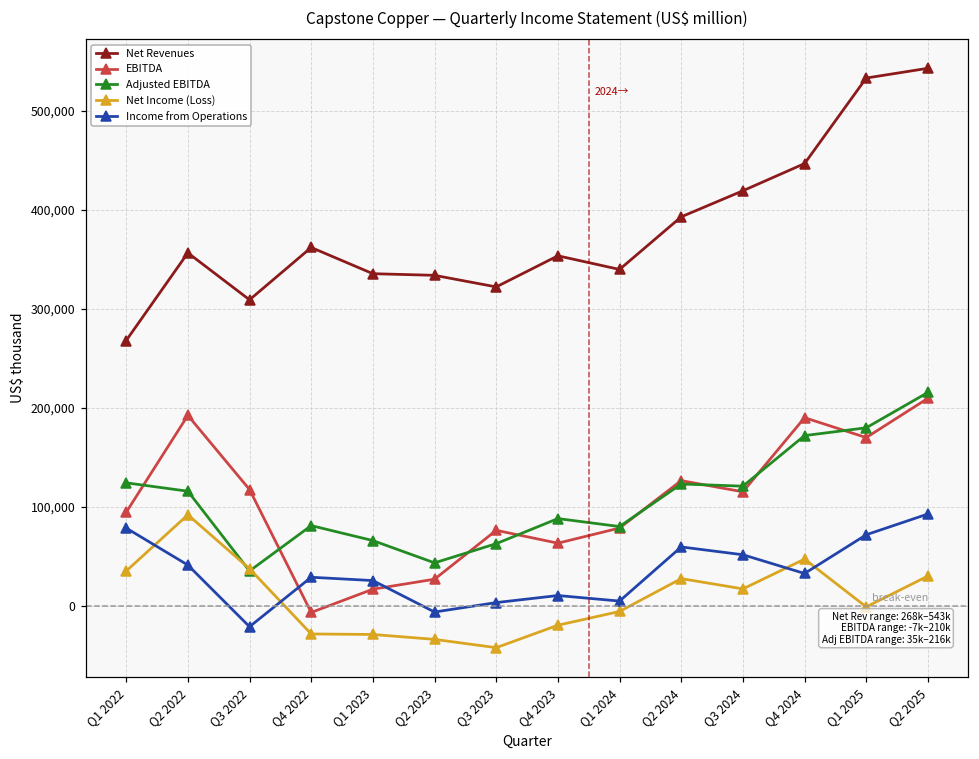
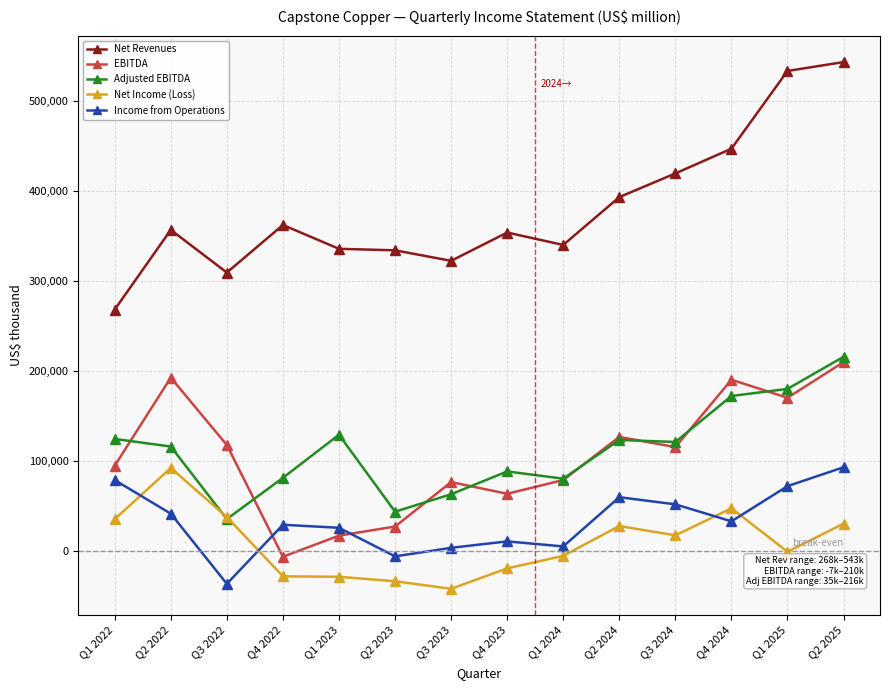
  {
    "Net Revenues": {
      "Q1 2022": "270,000",
      "Q2 2022": "360,000",
      "Q3 2022": "310,000",
      "Q4 2022": "360,000",
      "Q1 2023": "340,000",
      "Q2 2023": "330,000",
      "Q3 2023": "320,000",
      "Q4 2023": "350,000",
      "Q1 2024": "340,000",
      "Q2 2024": "390,000",
      "Q3 2024": "420,000",
      "Q4 2024": "450,000",
      "Q1 2025": "530,000",
      "Q2 2025": "540,000"
    },
    "EBITDA": {
      "Q1 2022": "90,000",
      "Q2 2022": "190,000",
      "Q3 2022": "120,000",
      "Q4 2022": "-10,000",
      "Q1 2023": "20,000",
      "Q2 2023": "30,000",
      "Q3 2023": "80,000",
      "Q4 2023": "60,000",
      "Q2 2024": "130,000",
      "Q3 2024": "120,000",
      "Q4 2024": "190,000",
      "Q1 2025": "170,000",
      "Q2 2025": "210,000"
    },
    "Adjusted EBITDA": {
      "Q1 2022": "120,000",
      "Q2 2022": "120,000",
      "Q4 2022": "80,000",
-     "Q1 2023": "70,000",
+     "Q1 2023": "130,000",
      "Q2 2023": "40,000",
      "Q3 2023": "60,000",
      "Q4 2023": "90,000",
      "Q2 2024": "120,000",
      "Q3 2024": "120,000",
      "Q4 2024": "170,000",
      "Q1 2025": "180,000",
      "Q2 2025": "220,000"
    },
    "Net Income (Loss)": {
      "Q1 2022": "40,000",
      "Q2 2022": "90,000",
      "Q4 2022": "-30,000",
      "Q1 2023": "-30,000",
      "Q2 2023": "-30,000",
      "Q3 2023": "-40,000",
      "Q4 2023": "-20,000",
      "Q1 2024": "-10,000",
      "Q2 2024": "30,000",
      "Q3 2024": "20,000",
      "Q4 2024": "50,000",
      "Q2 2025": "30,000"
    },
    "Income from Operations": {
      "Q1 2022": "80,000",
      "Q2 2022": "40,000",
-     "Q3 2022": "-20,000",
+     "Q3 2022": "-40,000",
      "Q4 2022": "30,000",
      "Q1 2023": "30,000",
      "Q2 2023": "-10,000",
      "Q3 2023": "0",
      "Q4 2023": "10,000",
      "Q1 2024": "0",
      "Q2 2024": "60,000",
      "Q3 2024": "50,000",
      "Q4 2024": "30,000",
      "Q1 2025": "70,000",
      "Q2 2025": "90,000"
    }
  }
